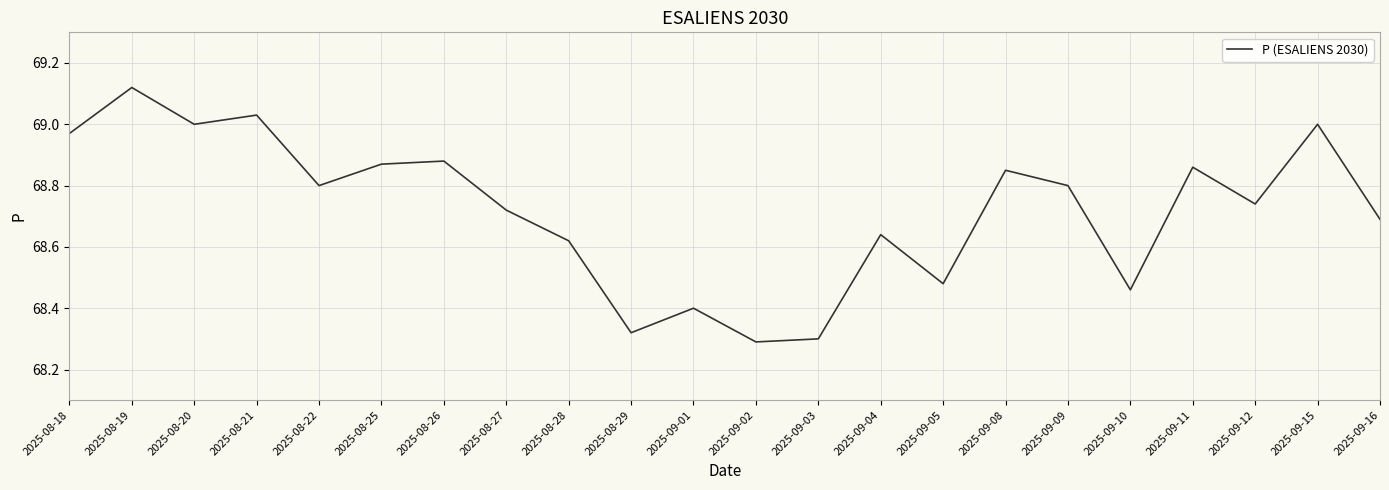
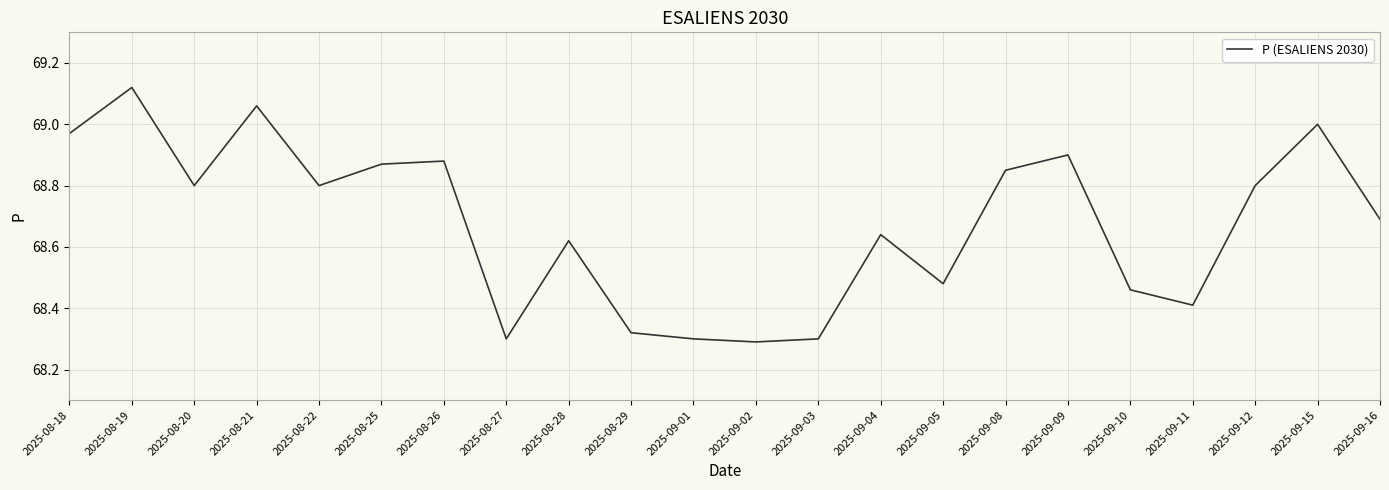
  {
    "2025-08-18": 68.97,
    "2025-08-19": 69.12,
-   "2025-08-20": 69.0,
-   "2025-08-21": 69.03,
+   "2025-08-20": 68.8,
+   "2025-08-21": 69.06,
    "2025-08-22": 68.80,
    "2025-08-25": 68.87,
    "2025-08-26": 68.88,
-   "2025-08-27": 68.72,
+   "2025-08-27": 68.30,
    "2025-08-28": 68.62,
    "2025-08-29": 68.32,
-   "2025-09-01": 68.4,
+   "2025-09-01": 68.3,
    "2025-09-02": 68.29,
    "2025-09-03": 68.30,
    "2025-09-04": 68.64,
    "2025-09-05": 68.48,
    "2025-09-08": 68.85,
-   "2025-09-09": 68.8,
+   "2025-09-09": 68.9,
    "2025-09-10": 68.46,
-   "2025-09-11": 68.86,
-   "2025-09-12": 68.74,
+   "2025-09-11": 68.41,
+   "2025-09-12": 68.80,
    "2025-09-15": 69.00,
    "2025-09-16": 68.69
  }
